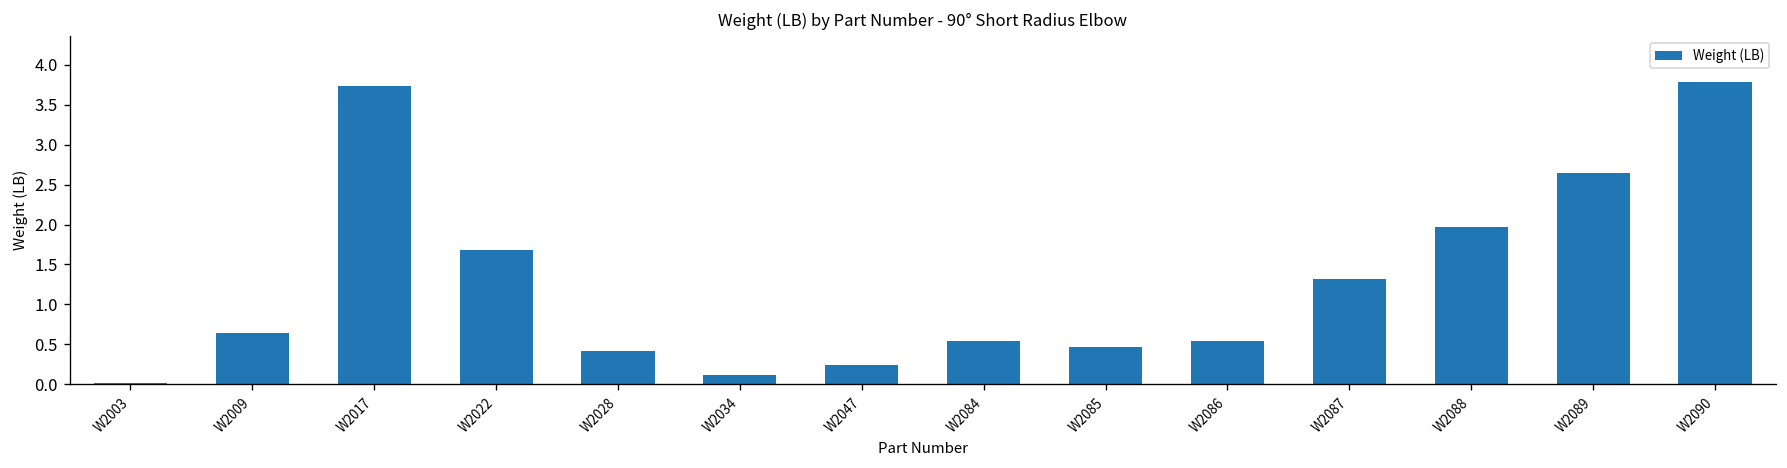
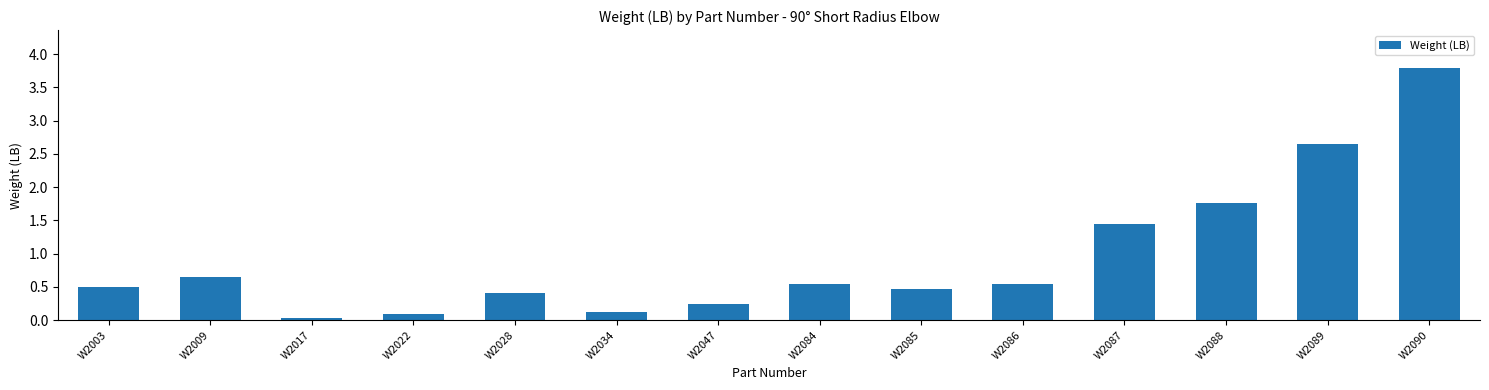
  {
-   "W2003": 0.0,
+   "W2003": 0.5,
    "W2009": 0.6,
-   "W2017": 3.7,
-   "W2022": 1.7,
+   "W2017": 0.0,
+   "W2022": 0.1,
    "W2028": 0.4,
    "W2034": 0.1,
    "W2047": 0.2,
    "W2084": 0.5,
    "W2085": 0.5,
    "W2086": 0.5,
-   "W2087": 1.3,
-   "W2088": 2.0,
+   "W2087": 1.5,
+   "W2088": 1.8,
    "W2089": 2.6,
    "W2090": 3.8
  }
